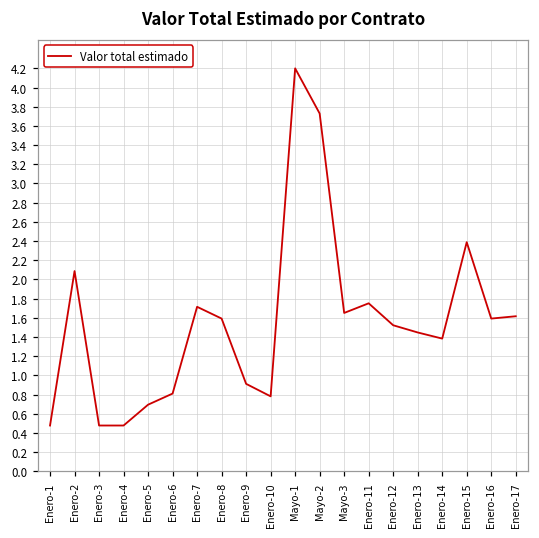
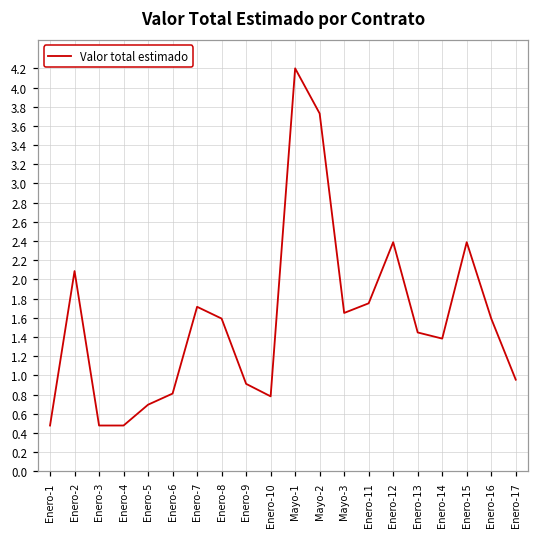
  {
    "Enero-1": 0.5,
    "Enero-2": 2.1,
    "Enero-3": 0.5,
    "Enero-4": 0.5,
    "Enero-5": 0.7,
    "Enero-6": 0.8,
    "Enero-7": 1.7,
    "Enero-8": 1.6,
    "Enero-9": 0.9,
    "Enero-10": 0.8,
    "Mayo-1": 4.2,
    "Mayo-2": 3.7,
    "Mayo-3": 1.7,
    "Enero-11": 1.8,
-   "Enero-12": 1.5,
+   "Enero-12": 2.4,
    "Enero-13": 1.4,
    "Enero-14": 1.4,
    "Enero-15": 2.4,
    "Enero-16": 1.6,
-   "Enero-17": 1.6
+   "Enero-17": 1.0
  }
